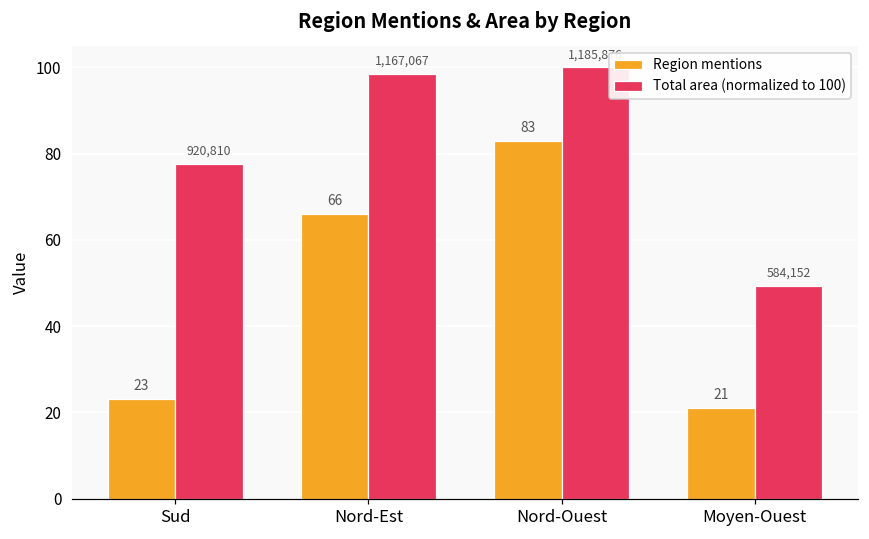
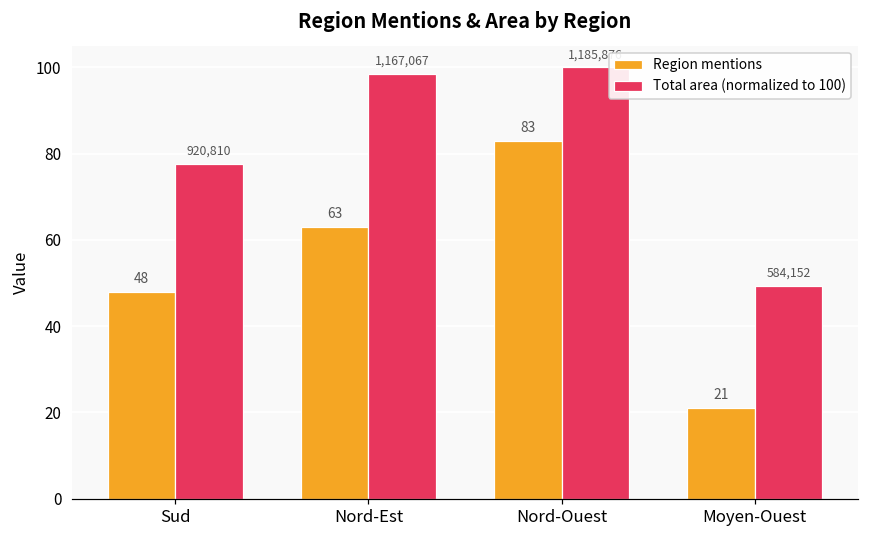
  {
    "Region mentions": {
-     "Sud": 23,
-     "Nord-Est": 66,
+     "Sud": 48,
+     "Nord-Est": 63,
      "Nord-Ouest": 83,
      "Moyen-Ouest": 21
    }
  }
